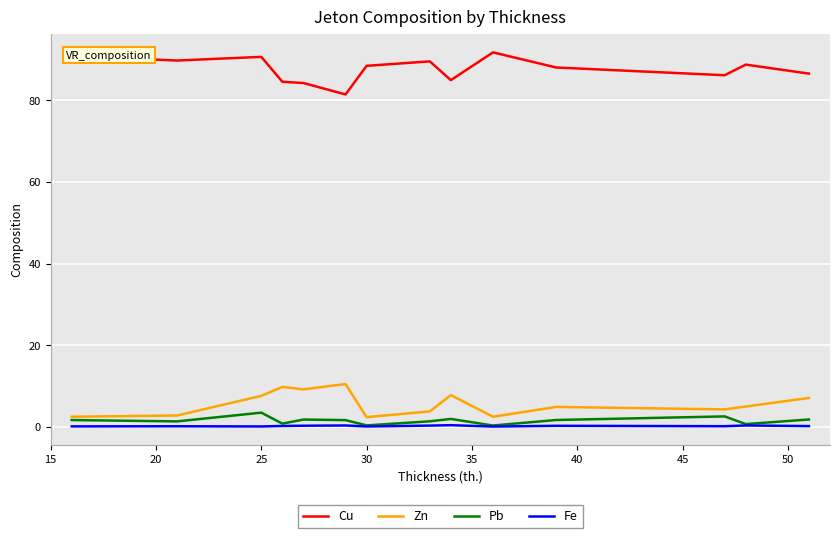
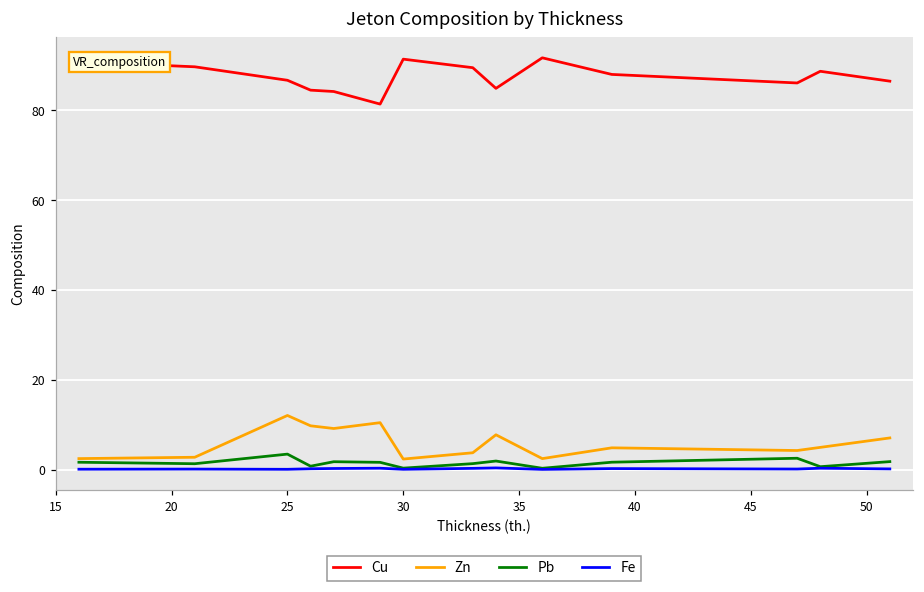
  {
    "Cu": {
-     "25": 91,
-     "30": 88
+     "25": 87,
+     "30": 91
    },
    "Zn": {
-     "25": 8,
+     "25": 12,
      "30": 2
    },
    "Pb": {
      "25": 4
    },
    "Fe": {
      "25": 0
    }
  }
